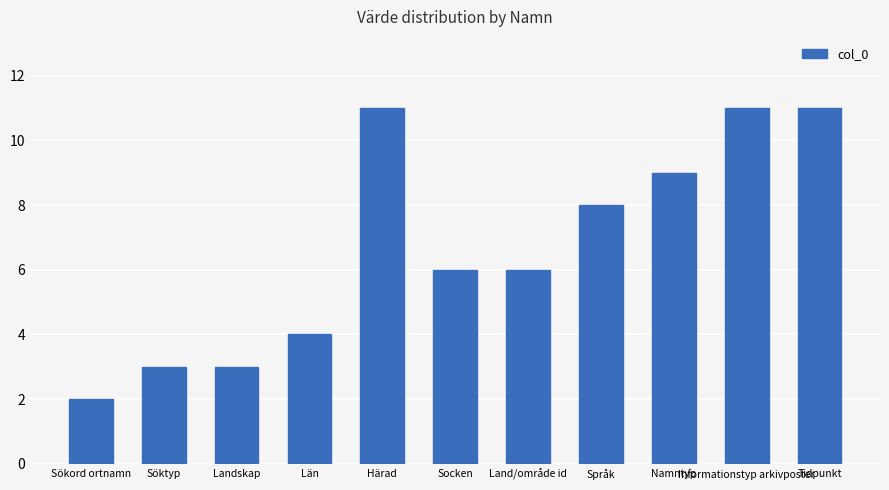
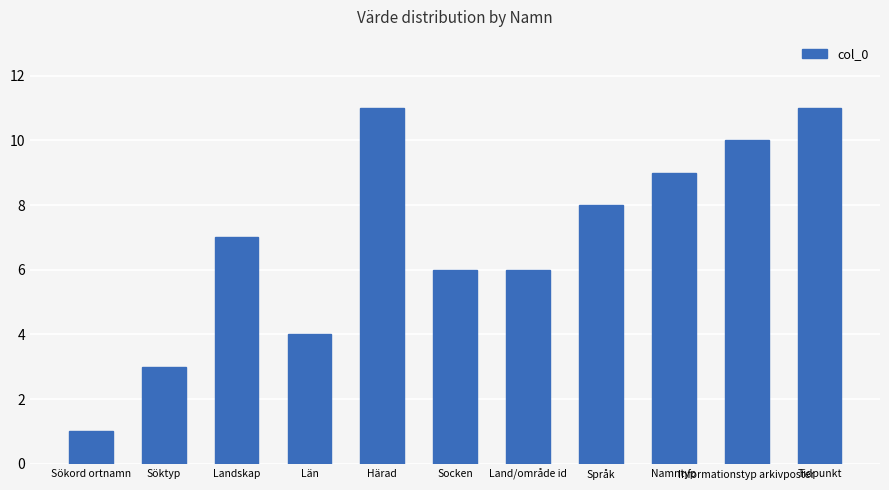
  {
-   "Sökord ortnamn": 2,
+   "Sökord ortnamn": 1,
    "Söktyp": 3,
-   "Landskap": 3,
+   "Landskap": 7,
    "Län": 4,
    "Härad": 11,
    "Socken": 6,
    "Land/område id": 6,
    "Språk": 8,
-   "Informationstyp arkivposter": 11
+   "Informationstyp arkivposter": 10
  }
